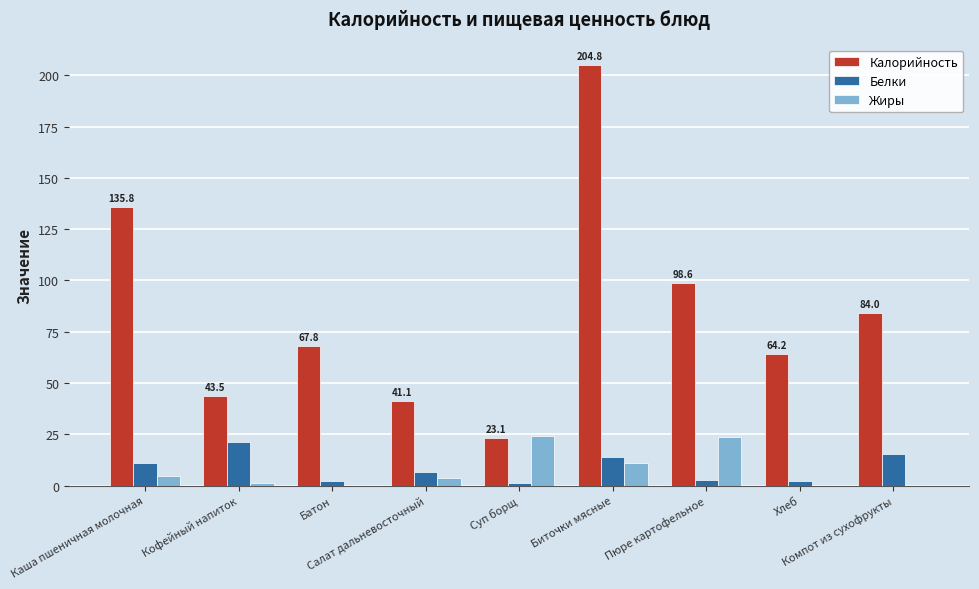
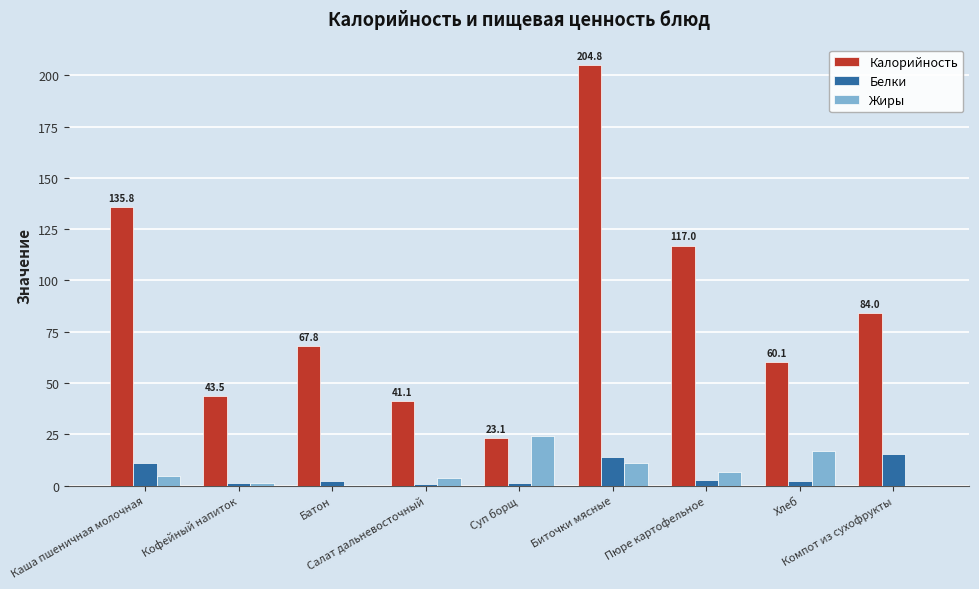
  {
    "Калорийность": {
      "Каша пшеничная молочная": 135.8,
      "Кофейный напиток": 43.5,
      "Батон": 67.8,
      "Салат дальневосточный": 41.1,
      "Суп борщ": 23.1,
      "Биточки мясные": 204.8,
-     "Пюре картофельное": 98.6,
-     "Хлеб": 64.2,
+     "Пюре картофельное": 117.0,
+     "Хлеб": 60.1,
      "Компот из сухофрукты": 84.0
    },
    "Белки": {
      "Каша пшеничная молочная": 11,
-     "Кофейный напиток": 21,
+     "Кофейный напиток": 1,
      "Батон": 2,
-     "Салат дальневосточный": 7,
+     "Салат дальневосточный": 1,
      "Суп борщ": 1,
      "Биточки мясные": 14,
      "Пюре картофельное": 3,
      "Хлеб": 2,
      "Компот из сухофрукты": 15
    },
    "Жиры": {
      "Каша пшеничная молочная": 5,
      "Салат дальневосточный": 4,
      "Суп борщ": 24,
      "Биточки мясные": 11,
-     "Пюре картофельное": 24,
-     "Хлеб": 0
+     "Пюре картофельное": 7,
+     "Хлеб": 17
    }
  }
